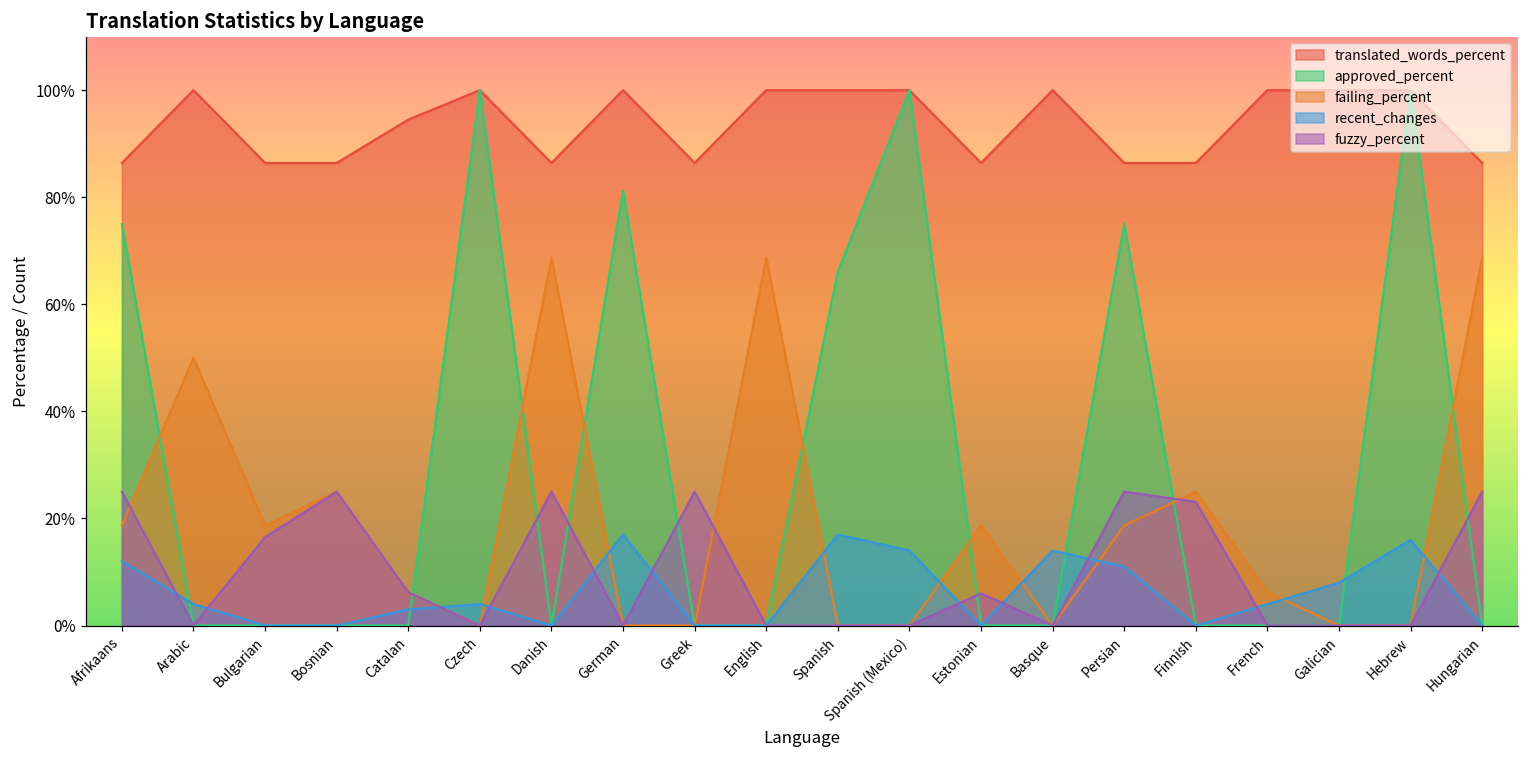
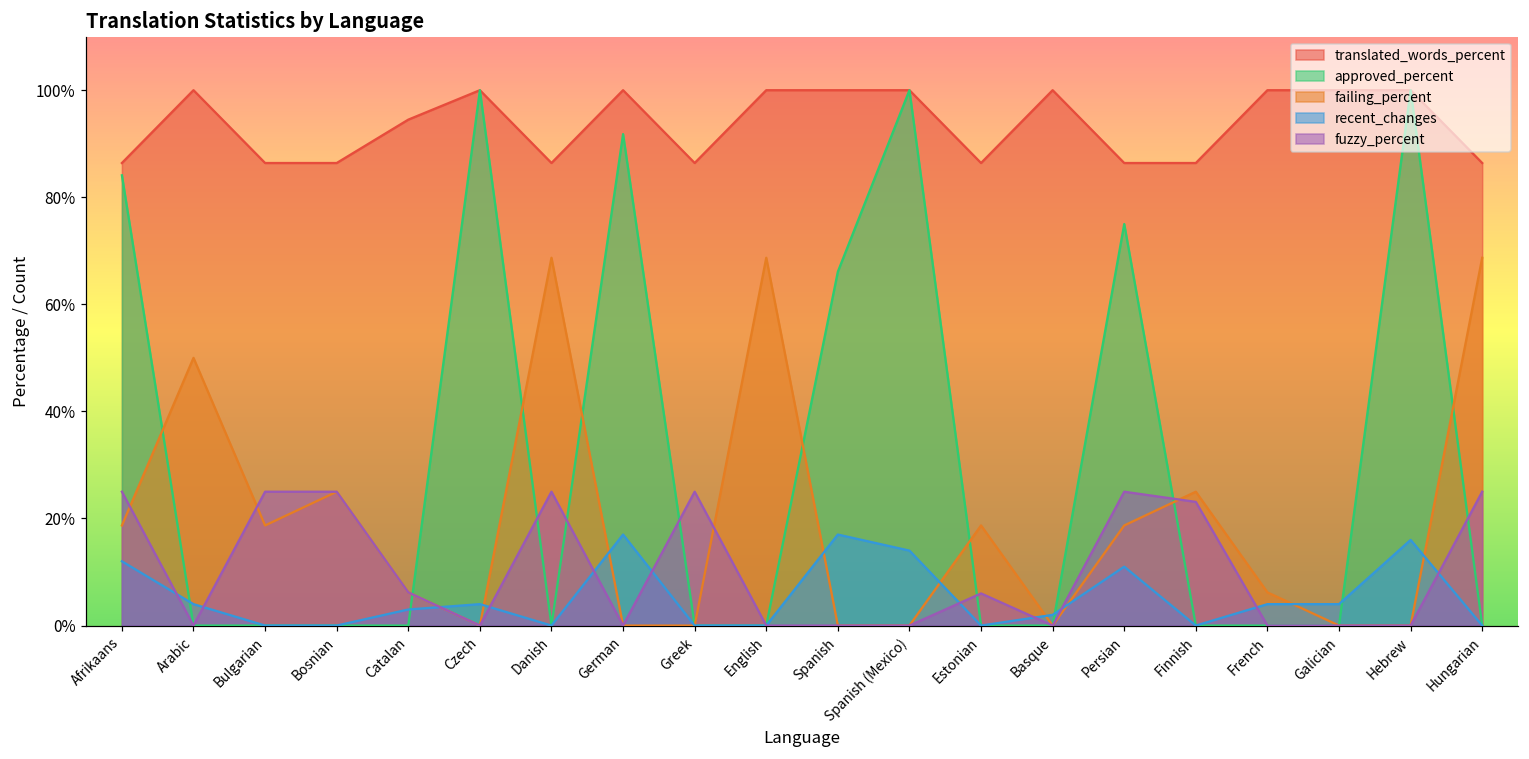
  {
    "approved_percent": {
-     "Afrikaans": "75%",
+     "Afrikaans": "84%",
      "Catalan": "0%",
-     "German": "81%",
+     "German": "92%",
      "Spanish": "66%",
      "Persian": "75%"
    },
    "recent_changes": {
      "Afrikaans": "12%",
      "Arabic": "4%",
      "Catalan": "3%",
      "Czech": "4%",
      "German": "17%",
      "Spanish": "17%",
      "Spanish (Mexico)": "14%",
-     "Basque": "14%",
+     "Basque": "2%",
      "Persian": "11%",
      "French": "4%",
-     "Galician": "8%",
+     "Galician": "4%",
      "Hebrew": "16%"
    },
    "fuzzy_percent": {
      "Afrikaans": "25%",
-     "Bulgarian": "17%",
+     "Bulgarian": "25%",
      "Danish": "25%",
      "Greek": "25%",
      "Estonian": "6%",
      "Persian": "25%",
      "Finnish": "23%",
      "Hungarian": "25%"
    }
  }
